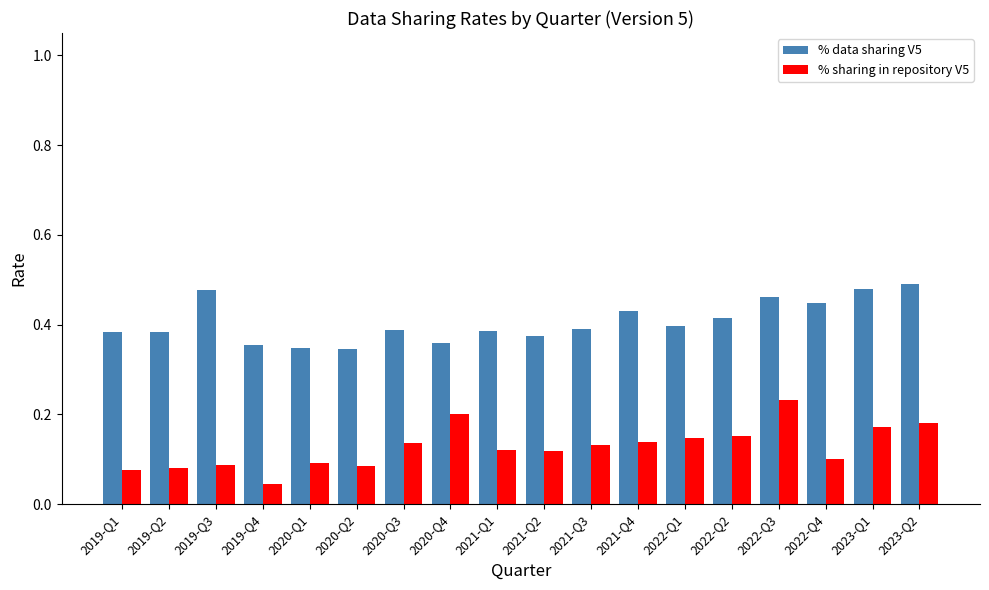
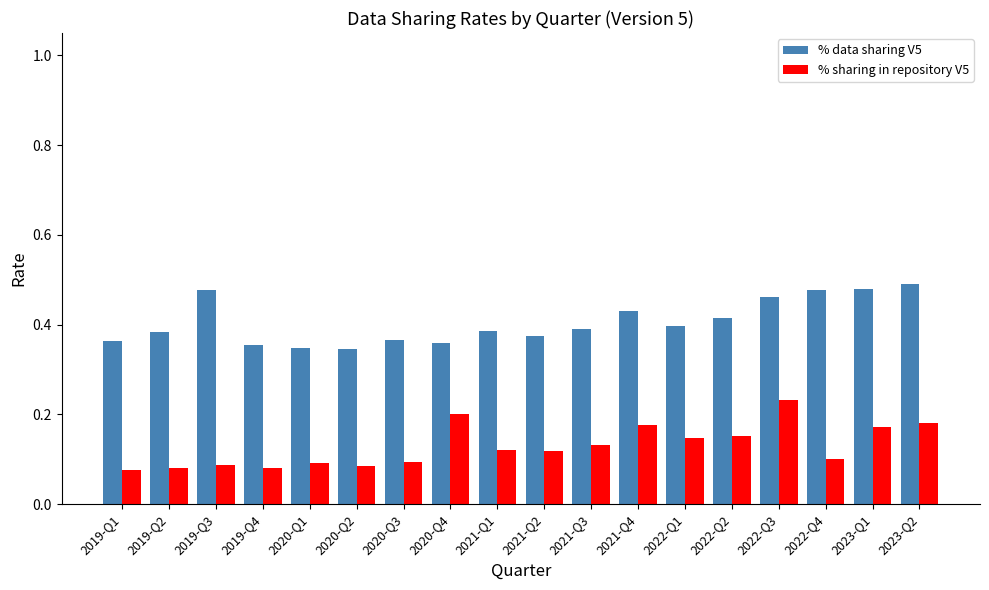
  {
    "% data sharing V5": {
-     "2019-Q1": 0.38,
+     "2019-Q1": 0.36,
      "2019-Q2": 0.38,
      "2019-Q3": 0.48,
      "2019-Q4": 0.35,
      "2020-Q1": 0.35,
      "2020-Q2": 0.35,
-     "2020-Q3": 0.39,
+     "2020-Q3": 0.37,
      "2020-Q4": 0.36,
      "2021-Q1": 0.39,
      "2021-Q2": 0.37,
      "2021-Q3": 0.39,
      "2021-Q4": 0.43,
      "2022-Q1": 0.40,
      "2022-Q2": 0.42,
      "2022-Q3": 0.46,
-     "2022-Q4": 0.45,
+     "2022-Q4": 0.48,
      "2023-Q1": 0.48,
      "2023-Q2": 0.49
    },
    "% sharing in repository V5": {
      "2019-Q1": 0.08,
      "2019-Q2": 0.08,
      "2019-Q3": 0.09,
-     "2019-Q4": 0.05,
+     "2019-Q4": 0.08,
      "2020-Q1": 0.09,
      "2020-Q2": 0.09,
-     "2020-Q3": 0.14,
+     "2020-Q3": 0.09,
      "2020-Q4": 0.20,
      "2021-Q1": 0.12,
      "2021-Q2": 0.12,
      "2021-Q3": 0.13,
-     "2021-Q4": 0.14,
+     "2021-Q4": 0.18,
      "2022-Q1": 0.15,
      "2022-Q2": 0.15,
      "2022-Q3": 0.23,
      "2022-Q4": 0.10,
      "2023-Q1": 0.17,
      "2023-Q2": 0.18
    }
  }
